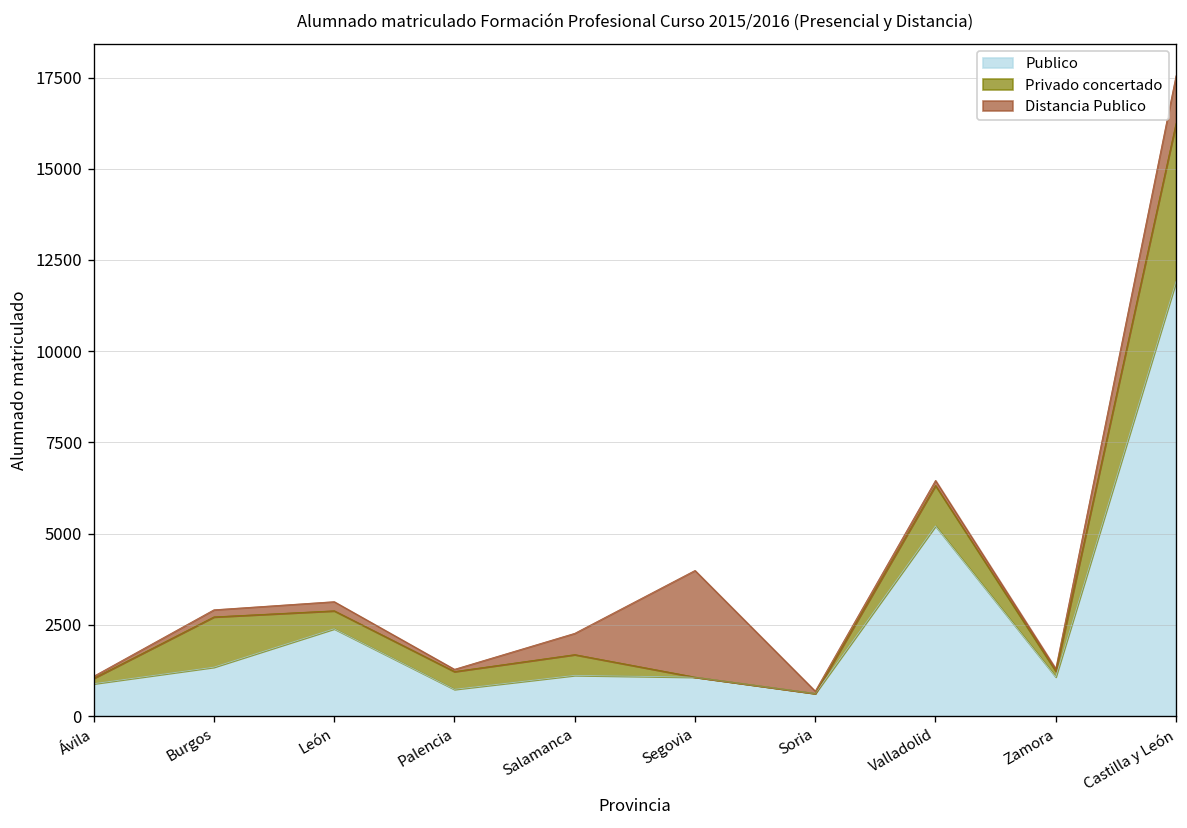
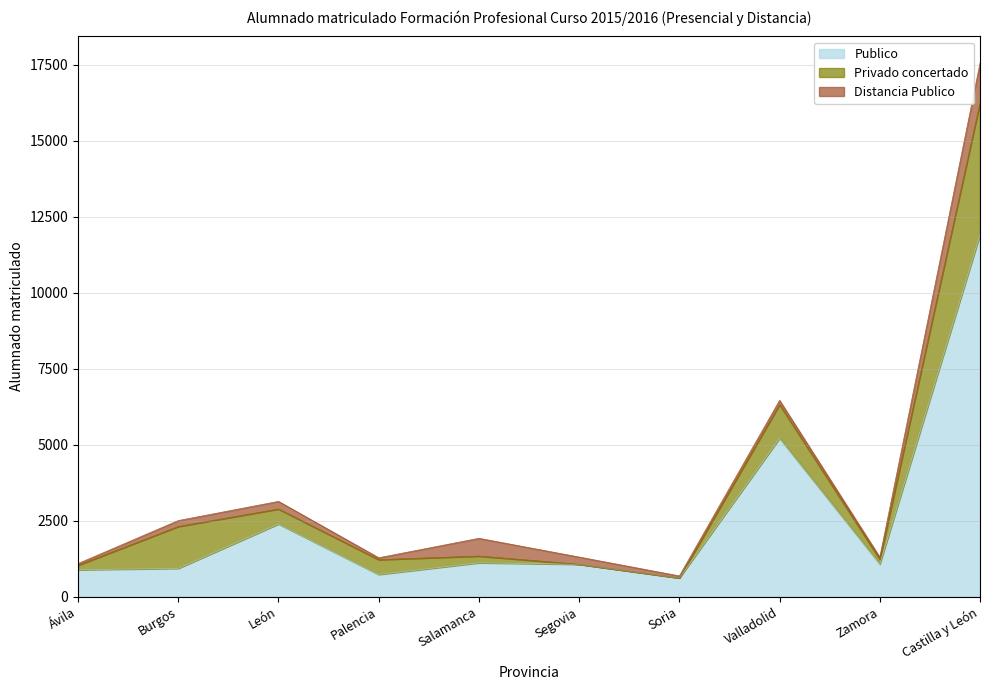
  {
    "Publico": {
      "Ávila": 900,
-     "Burgos": 1300,
+     "Burgos": 900,
      "León": 2400,
      "Palencia": 700,
      "Salamanca": 1100,
      "Valladolid": 5200,
      "Zamora": 1100,
      "Castilla y León": 11900
    },
    "Privado concertado": {
      "Burgos": 1400,
      "León": 500,
-     "Salamanca": 600,
+     "Salamanca": 200,
      "Valladolid": 1100,
      "Castilla y León": 4300
    },
    "Distancia Publico": {
      "Burgos": 200,
      "León": 300,
      "Salamanca": 600,
-     "Segovia": 2900,
+     "Segovia": 200,
      "Valladolid": 100,
      "Castilla y León": 1300
    }
  }
